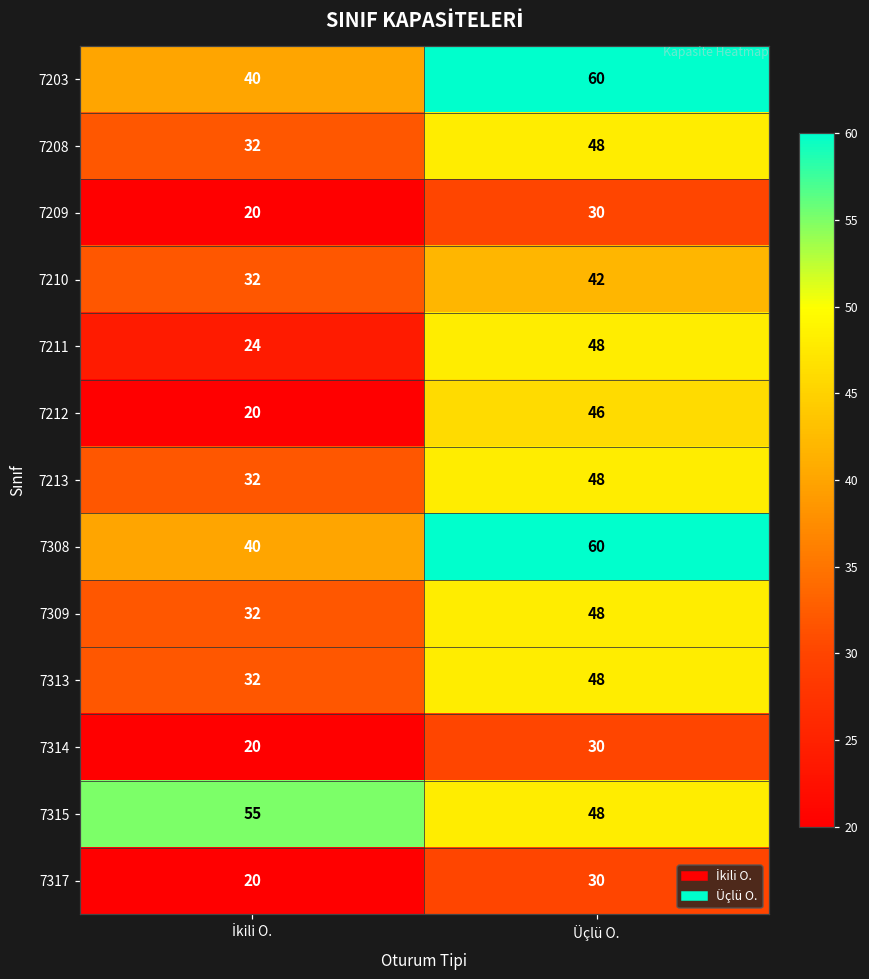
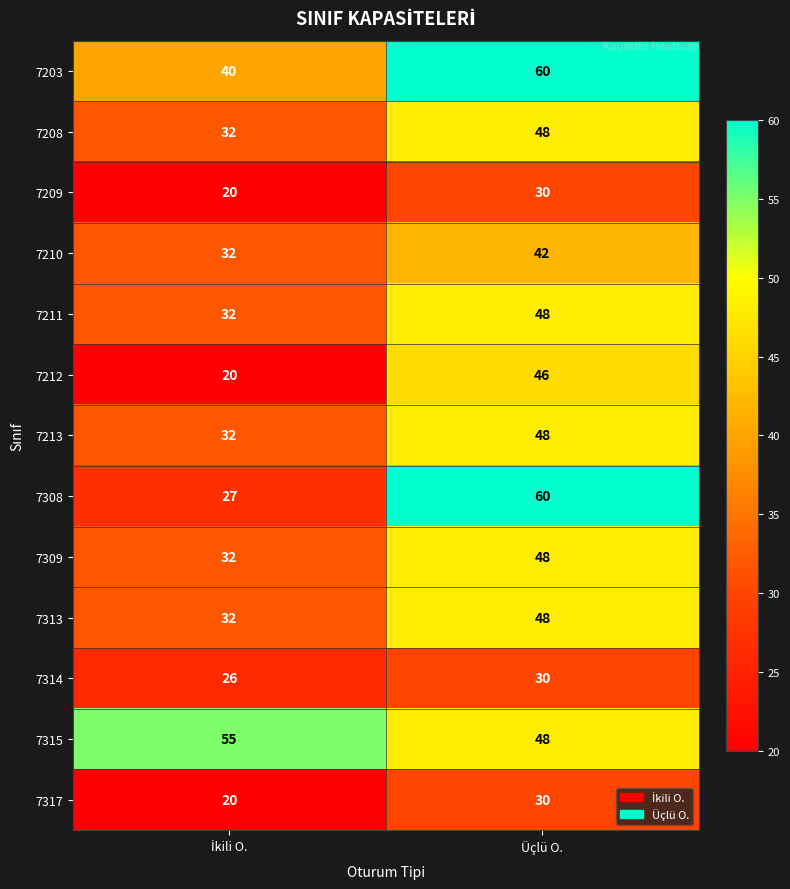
  {
    "7203": {
      "İkili O.": 40
    },
    "7208": {
      "İkili O.": 32,
      "Üçlü O.": 48
    },
    "7209": {
      "İkili O.": 20,
      "Üçlü O.": 30
    },
    "7210": {
      "İkili O.": 32,
      "Üçlü O.": 42
    },
    "7211": {
-     "İkili O.": 24,
+     "İkili O.": 32,
      "Üçlü O.": 48
    },
    "7212": {
      "İkili O.": 20,
      "Üçlü O.": 46
    },
    "7213": {
      "İkili O.": 32,
      "Üçlü O.": 48
    },
    "7308": {
-     "İkili O.": 40,
+     "İkili O.": 27,
      "Üçlü O.": 60
    },
    "7309": {
      "İkili O.": 32,
      "Üçlü O.": 48
    },
    "7313": {
      "İkili O.": 32,
      "Üçlü O.": 48
    },
    "7314": {
-     "İkili O.": 20,
+     "İkili O.": 26,
      "Üçlü O.": 30
    },
    "7315": {
      "İkili O.": 55,
      "Üçlü O.": 48
    },
    "7317": {
      "İkili O.": 20,
      "Üçlü O.": 30
    }
  }
